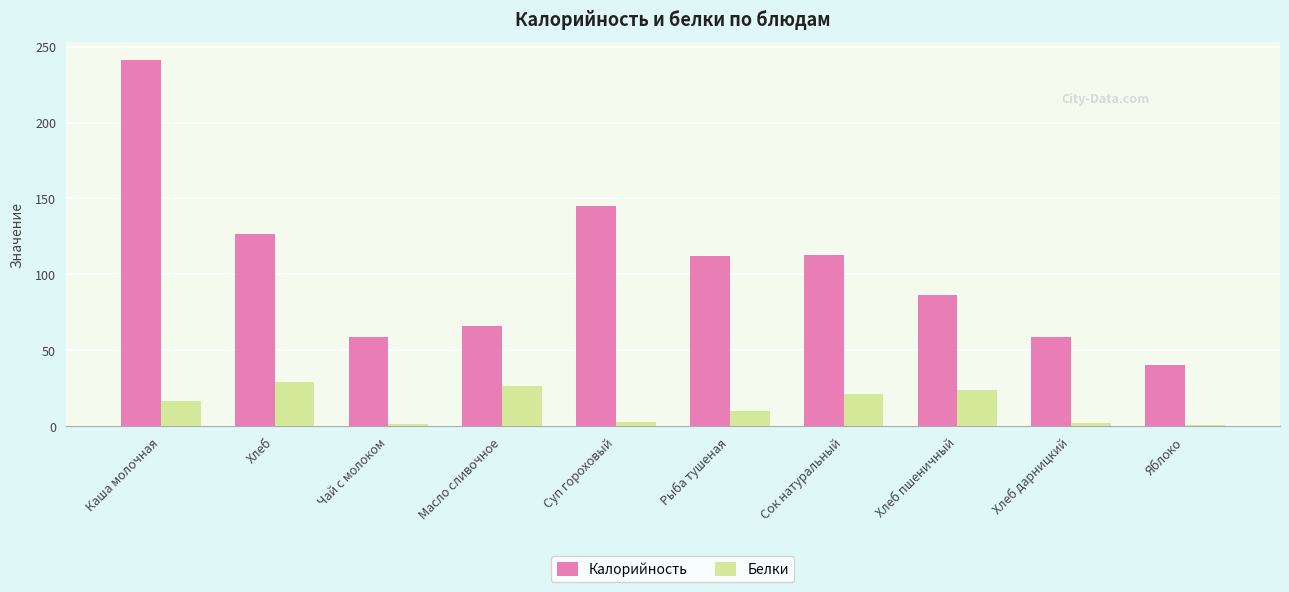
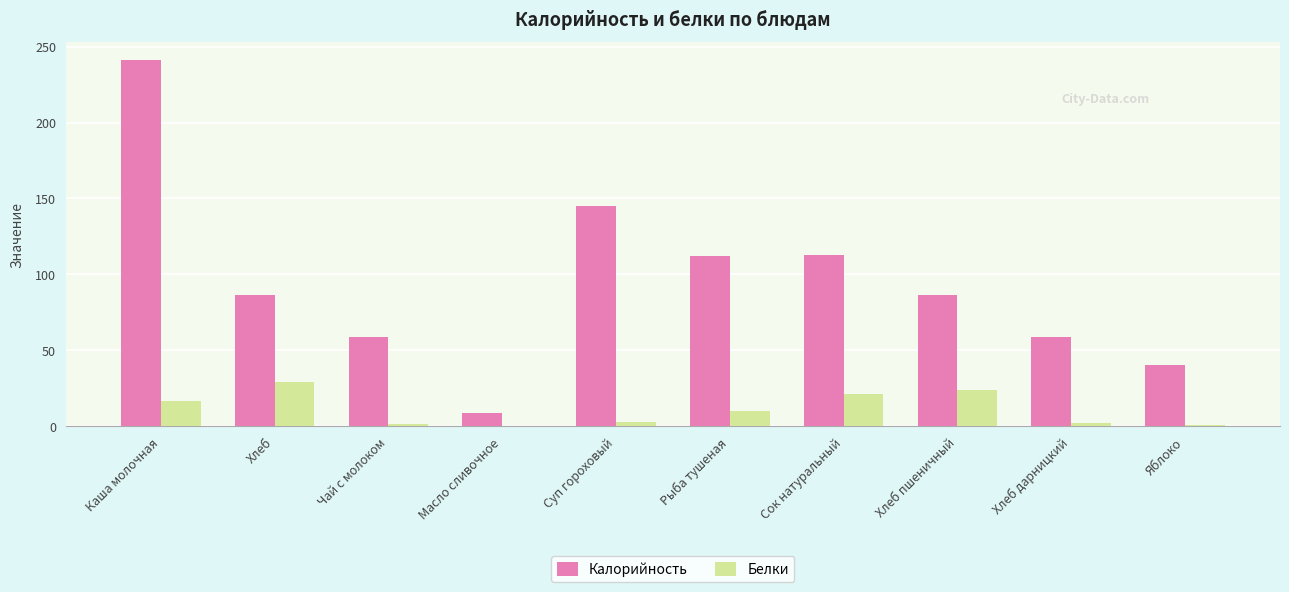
  {
    "Калорийность": {
      "Каша молочная": 241,
-     "Хлеб": 127,
+     "Хлеб": 86,
      "Чай с молоком": 59,
-     "Масло сливочное": 66,
+     "Масло сливочное": 9,
      "Суп гороховый": 145,
      "Рыба тушеная": 112,
      "Сок натуральный": 113,
      "Хлеб пшеничный": 86,
      "Хлеб дарницкий": 59,
      "Яблоко": 40
    },
    "Белки": {
      "Каша молочная": 17,
      "Хлеб": 29,
-     "Масло сливочное": 27,
+     "Масло сливочное": 0,
      "Суп гороховый": 3,
      "Рыба тушеная": 10,
      "Сок натуральный": 21,
      "Хлеб пшеничный": 24,
      "Хлеб дарницкий": 2
    }
  }
